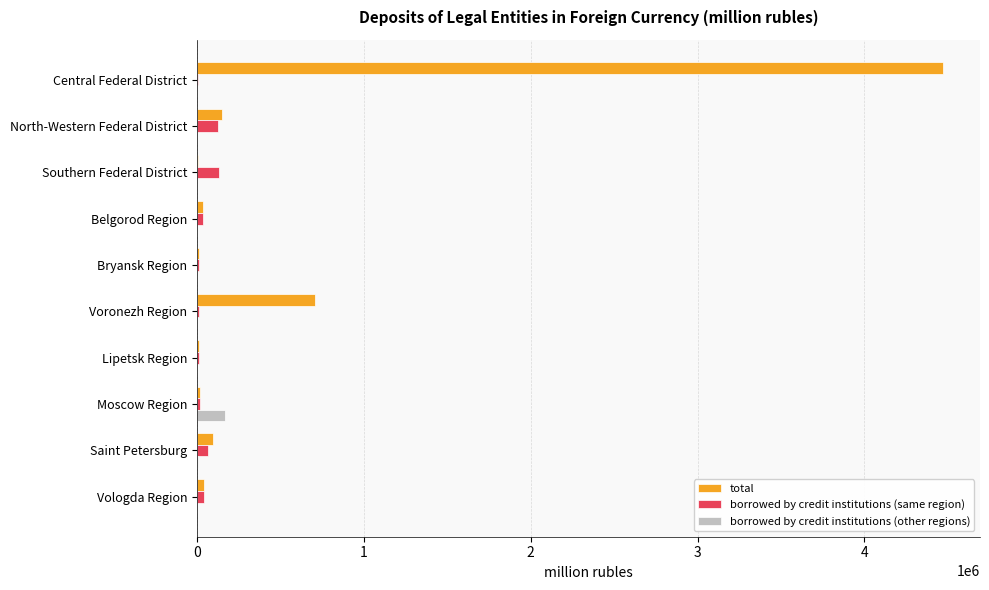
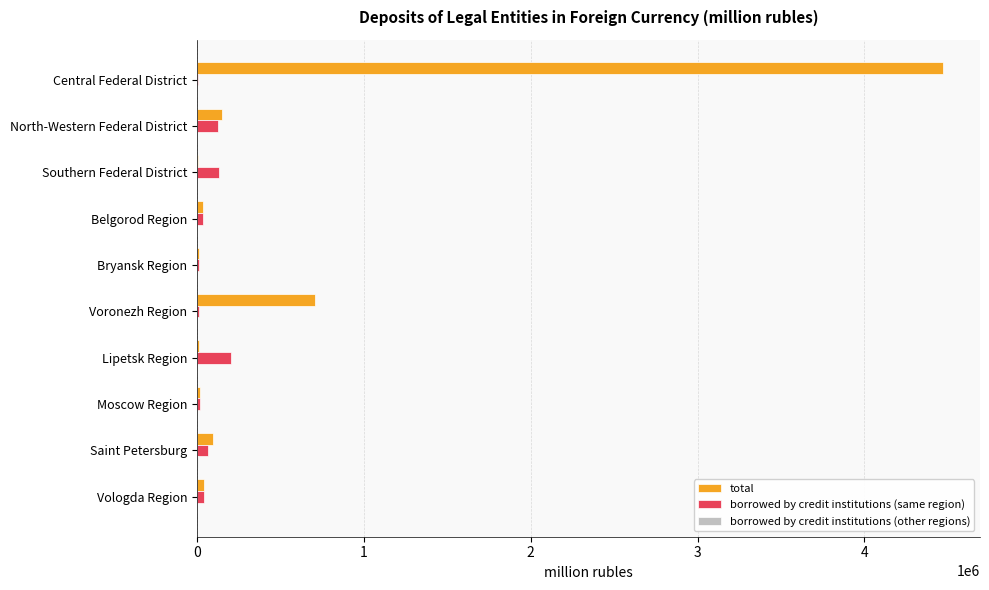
  {
    "total": {
      "Central Federal District": 4470000,
      "North-Western Federal District": 150000,
      "Belgorod Region": 40000,
      "Voronezh Region": 710000,
      "Saint Petersburg": 100000,
      "Vologda Region": 40000
    },
    "borrowed by credit institutions (same region)": {
      "North-Western Federal District": 130000,
      "Southern Federal District": 130000,
      "Belgorod Region": 40000,
-     "Lipetsk Region": 10000,
+     "Lipetsk Region": 200000,
      "Saint Petersburg": 60000,
      "Vologda Region": 40000
    },
    "borrowed by credit institutions (other regions)": {
      "Southern Federal District": 0,
      "Belgorod Region": 0,
      "Bryansk Region": 0,
      "Lipetsk Region": 0,
-     "Moscow Region": 170000,
+     "Moscow Region": 0,
      "Vologda Region": 0
    }
  }
